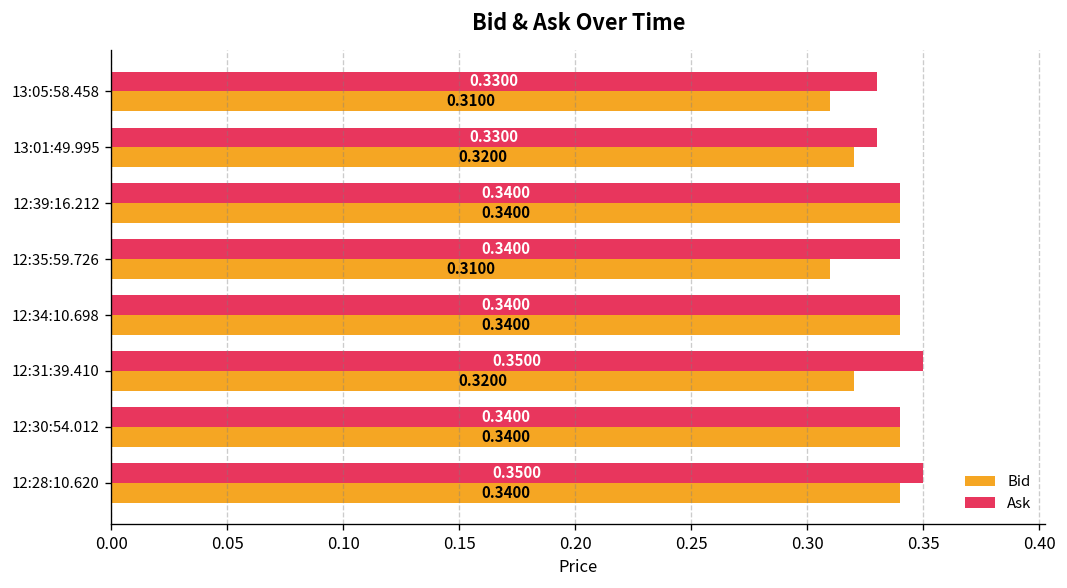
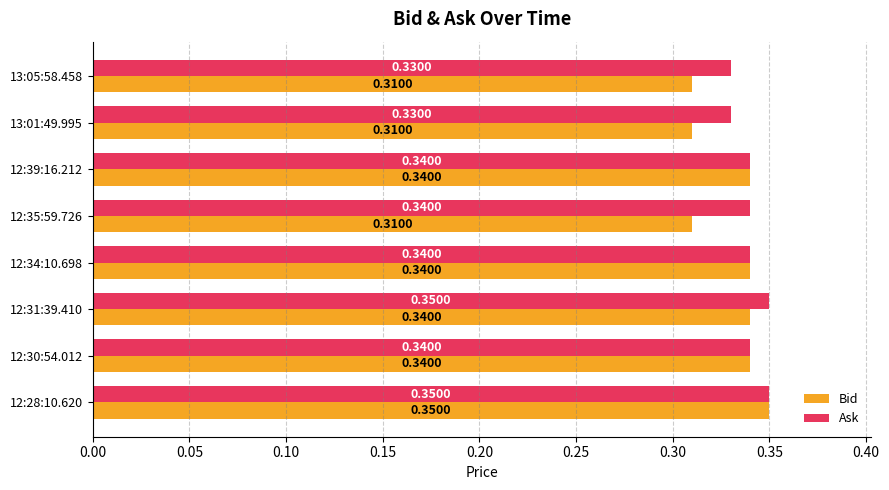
  {
    "Bid": {
      "13:05:58.458": 0.3100,
-     "13:01:49.995": 0.3200,
+     "13:01:49.995": 0.3100,
      "12:39:16.212": 0.3400,
      "12:35:59.726": 0.3100,
      "12:34:10.698": 0.3400,
-     "12:31:39.410": 0.3200,
+     "12:31:39.410": 0.3400,
      "12:30:54.012": 0.3400,
-     "12:28:10.620": 0.3400
+     "12:28:10.620": 0.3500
    },
    "Ask": {
      "13:05:58.458": 0.3300,
      "13:01:49.995": 0.3300,
      "12:39:16.212": 0.3400,
      "12:35:59.726": 0.3400,
      "12:34:10.698": 0.3400,
      "12:31:39.410": 0.3500,
      "12:30:54.012": 0.3400,
      "12:28:10.620": 0.3500
    }
  }
